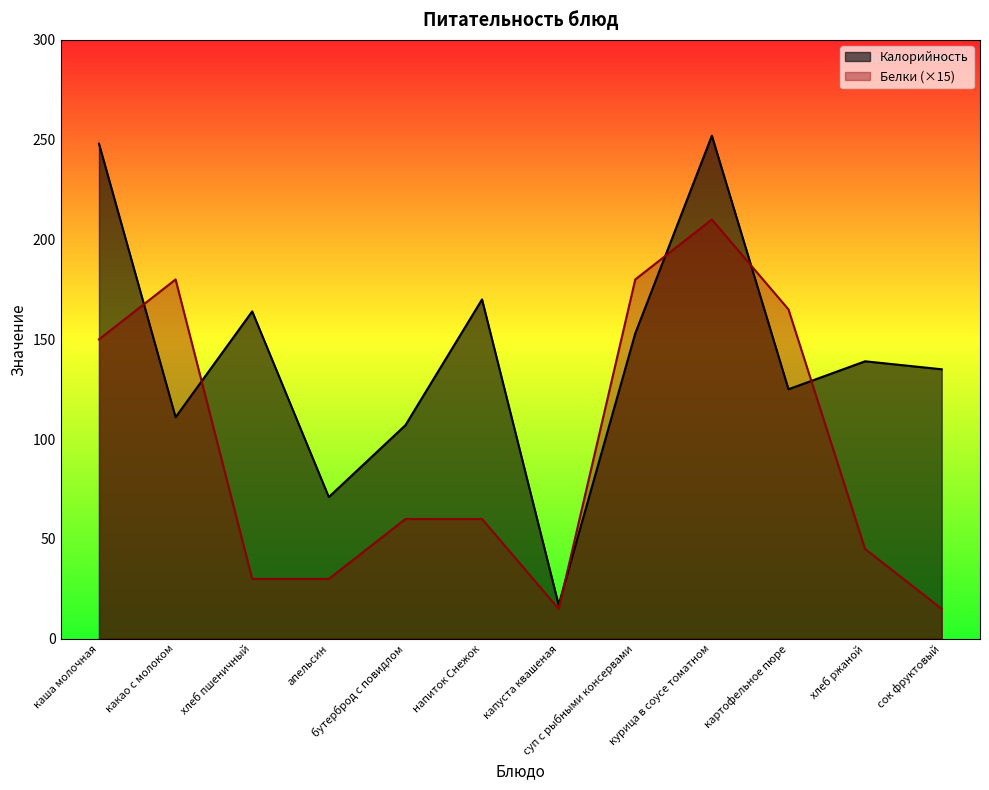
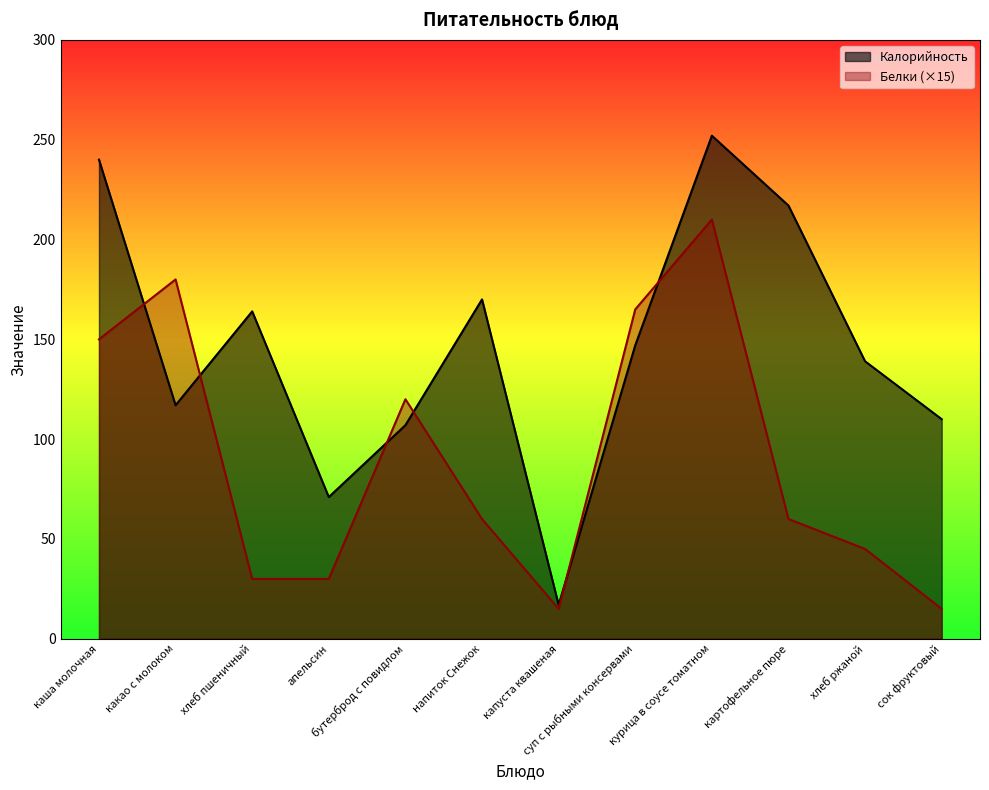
  {
    "Калорийность": {
-     "каша молочная": 248,
-     "какао с молоком": 111,
+     "каша молочная": 240,
+     "какао с молоком": 117,
      "хлеб пшеничный": 164,
      "апельсин": 71,
      "бутерброд с повидлом": 107,
      "напиток Снежок": 170,
      "капуста квашеная": 17,
-     "суп с рыбными консервами": 153,
+     "суп с рыбными консервами": 147,
      "курица в соусе томатном": 252,
-     "картофельное пюре": 125,
+     "картофельное пюре": 217,
      "хлеб ржаной": 139,
-     "сок фруктовый": 135
+     "сок фруктовый": 110
    },
    "Белки (×15)": {
      "каша молочная": 150,
      "какао с молоком": 180,
      "хлеб пшеничный": 30,
      "апельсин": 30,
-     "бутерброд с повидлом": 60,
+     "бутерброд с повидлом": 120,
      "напиток Снежок": 60,
      "капуста квашеная": 15,
-     "суп с рыбными консервами": 180,
+     "суп с рыбными консервами": 165,
      "курица в соусе томатном": 210,
-     "картофельное пюре": 165,
+     "картофельное пюре": 60,
      "хлеб ржаной": 45,
      "сок фруктовый": 15
    }
  }
